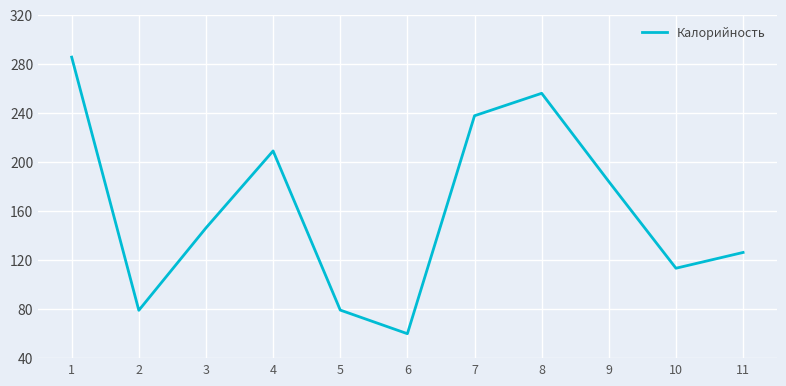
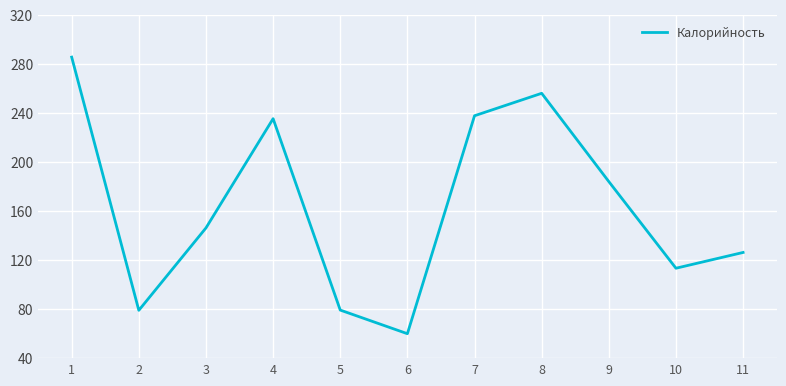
  {
    "1": 286,
    "2": 79,
    "3": 146,
-   "4": 209,
+   "4": 235,
    "5": 79,
    "6": 60,
    "7": 238,
    "8": 256,
    "9": 184,
    "10": 113,
    "11": 126
  }
